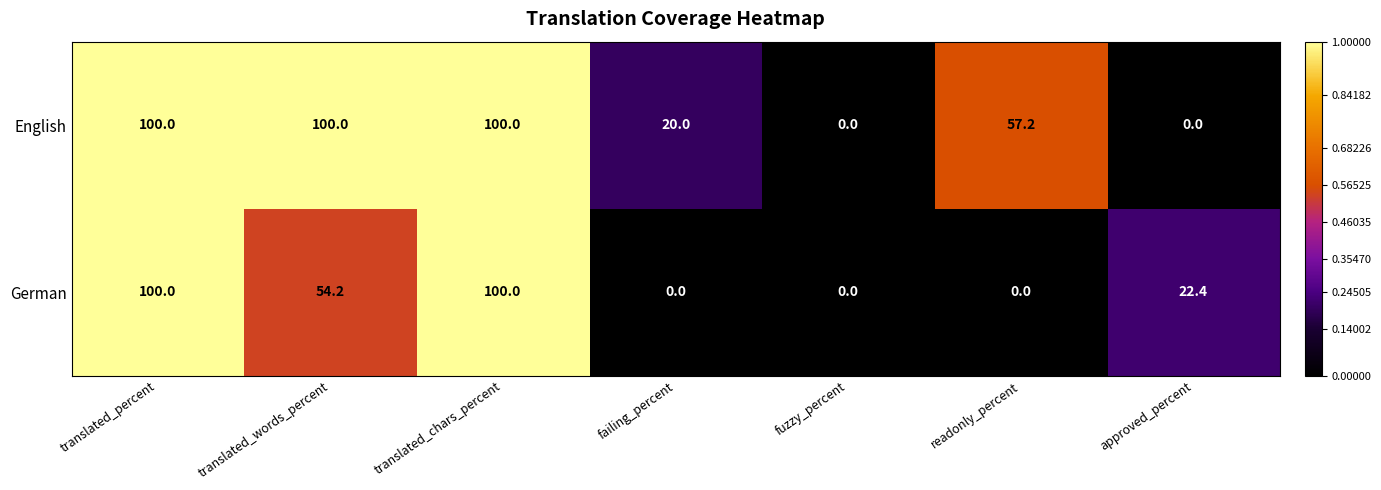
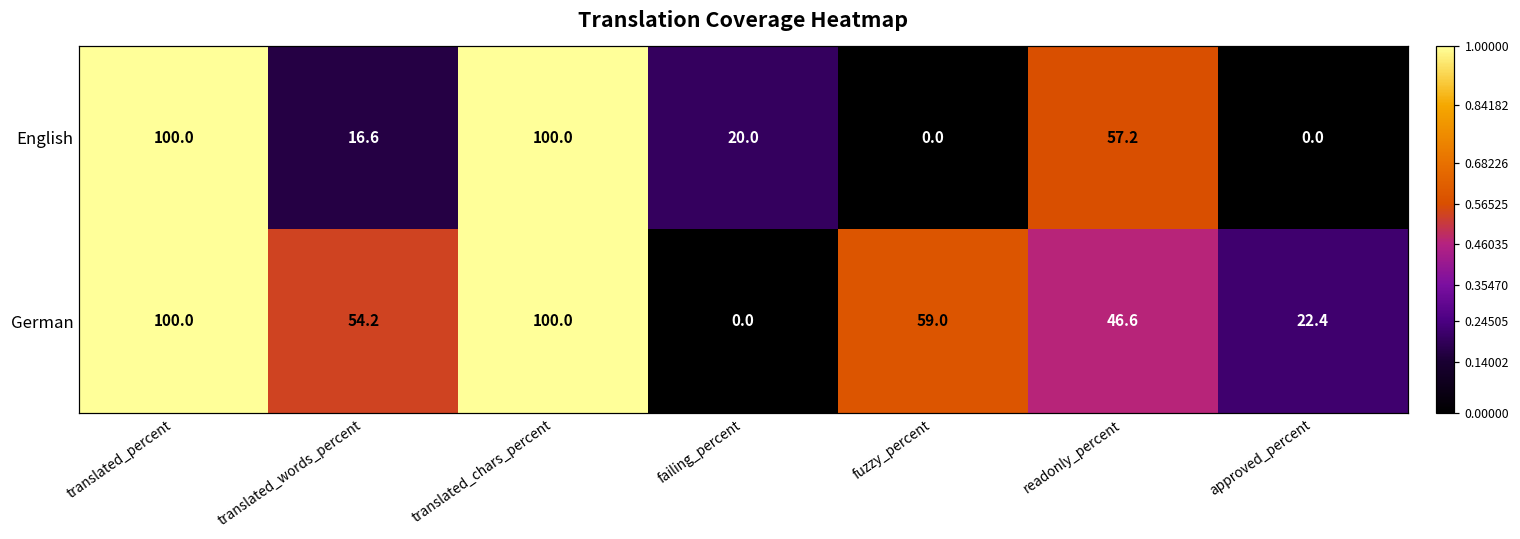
  {
    "English": {
      "translated_percent": 100.0,
-     "translated_words_percent": 100.0,
+     "translated_words_percent": 16.6,
      "translated_chars_percent": 100.0,
      "failing_percent": 20.0,
      "fuzzy_percent": 0.0,
      "readonly_percent": 57.2,
      "approved_percent": 0.0
    },
    "German": {
      "translated_percent": 100.0,
      "translated_words_percent": 54.2,
      "translated_chars_percent": 100.0,
      "failing_percent": 0.0,
-     "fuzzy_percent": 0.0,
-     "readonly_percent": 0.0,
+     "fuzzy_percent": 59.0,
+     "readonly_percent": 46.6,
      "approved_percent": 22.4
    }
  }
